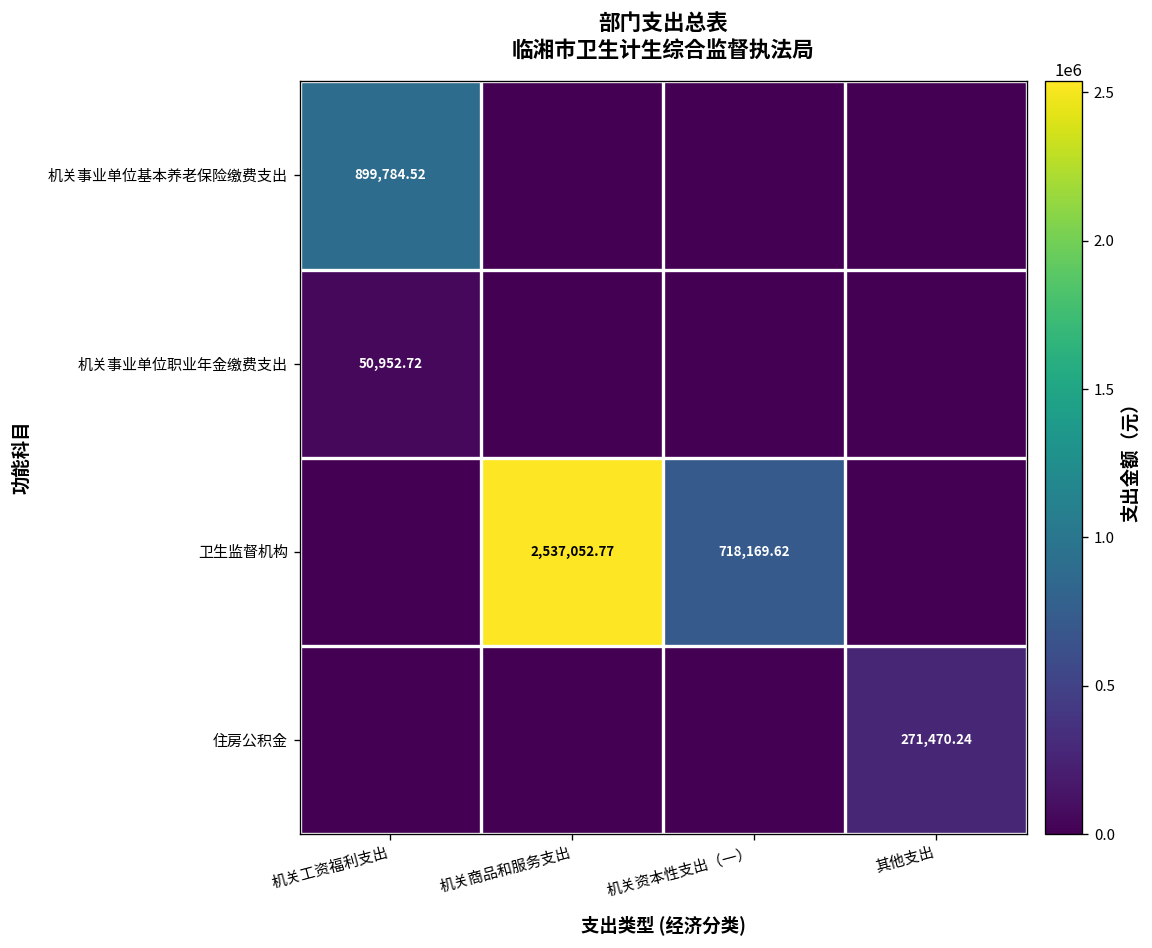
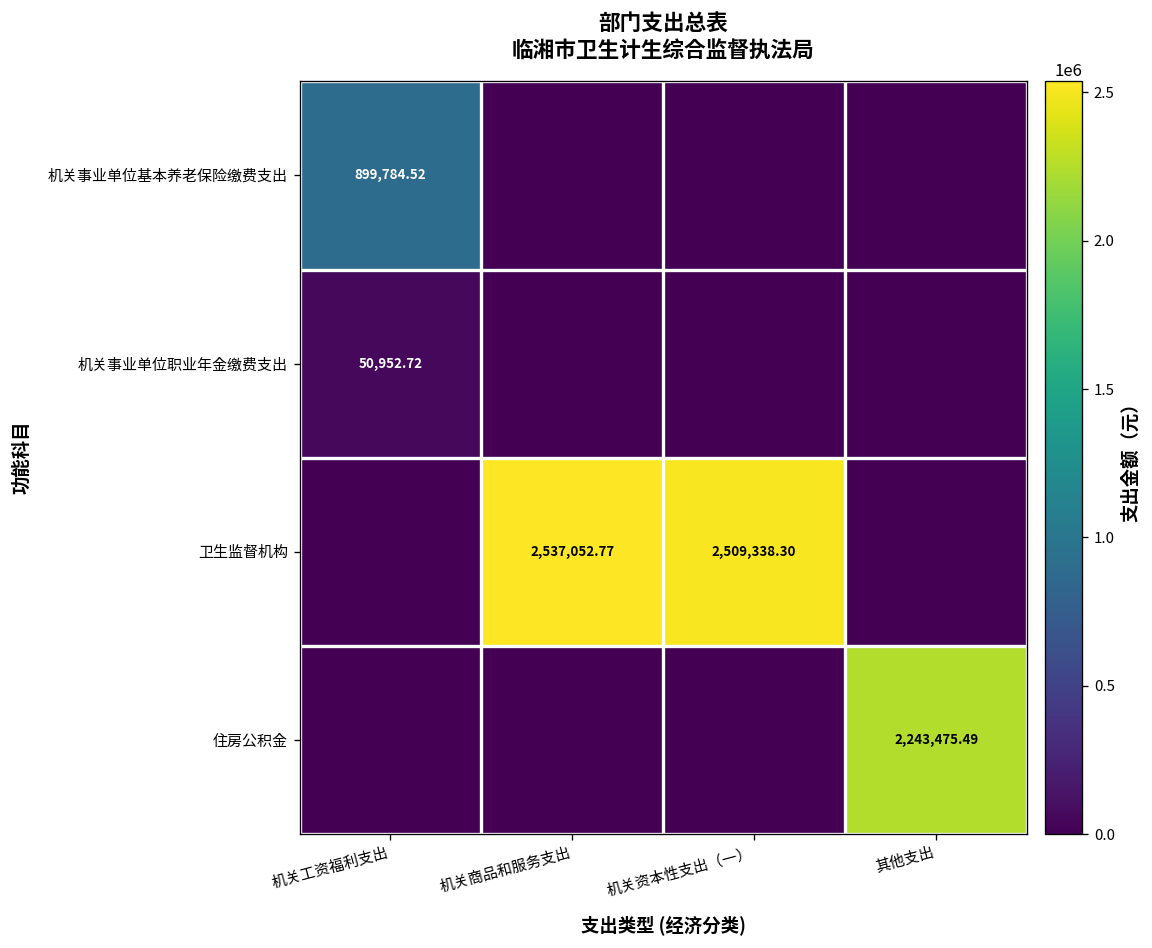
  {
    "机关事业单位基本养老保险缴费支出": {
      "机关工资福利支出": "899,784.52"
    },
    "机关事业单位职业年金缴费支出": {
      "机关工资福利支出": "50,952.72"
    },
    "卫生监督机构": {
      "机关商品和服务支出": "2,537,052.77",
-     "机关资本性支出（一）": "718,169.62"
+     "机关资本性支出（一）": "2,509,338.30"
    },
    "住房公积金": {
-     "其他支出": "271,470.24"
+     "其他支出": "2,243,475.49"
    }
  }
